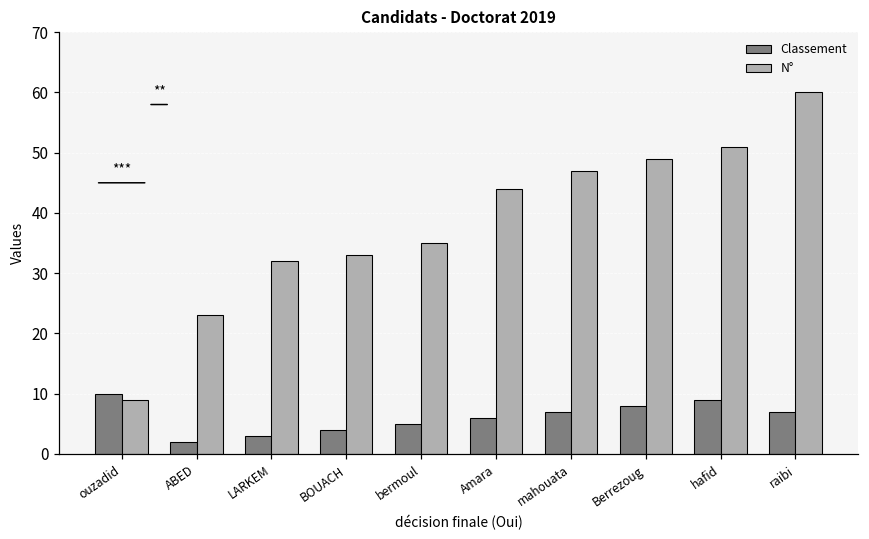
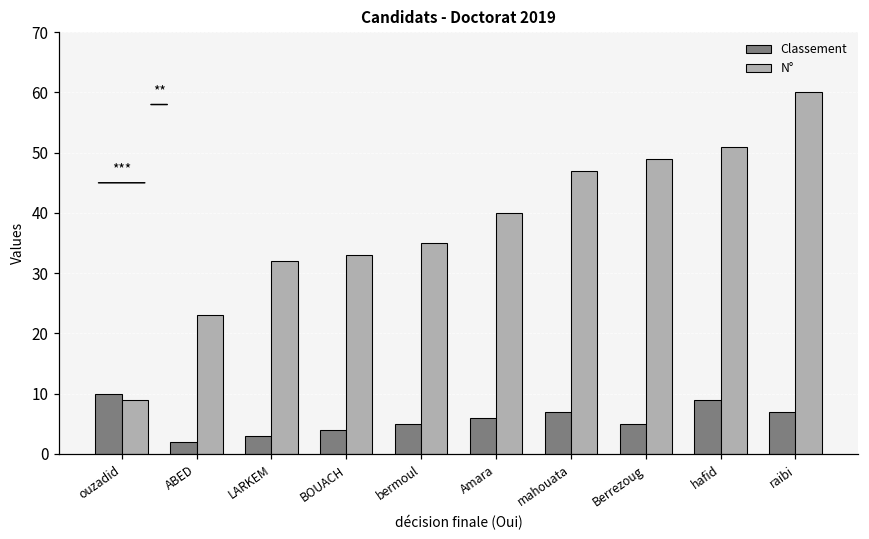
  {
    "Classement": {
      "ouzadid": 10,
      "ABED": 2,
      "LARKEM": 3,
      "BOUACH": 4,
      "bermoul": 5,
      "Amara": 6,
      "mahouata": 7,
-     "Berrezoug": 8,
+     "Berrezoug": 5,
      "hafid": 9,
      "raibi": 7
    },
    "N°": {
      "ouzadid": 9,
      "ABED": 23,
      "LARKEM": 32,
      "BOUACH": 33,
      "bermoul": 35,
-     "Amara": 44,
+     "Amara": 40,
      "mahouata": 47,
      "Berrezoug": 49,
      "hafid": 51,
      "raibi": 60
    }
  }
